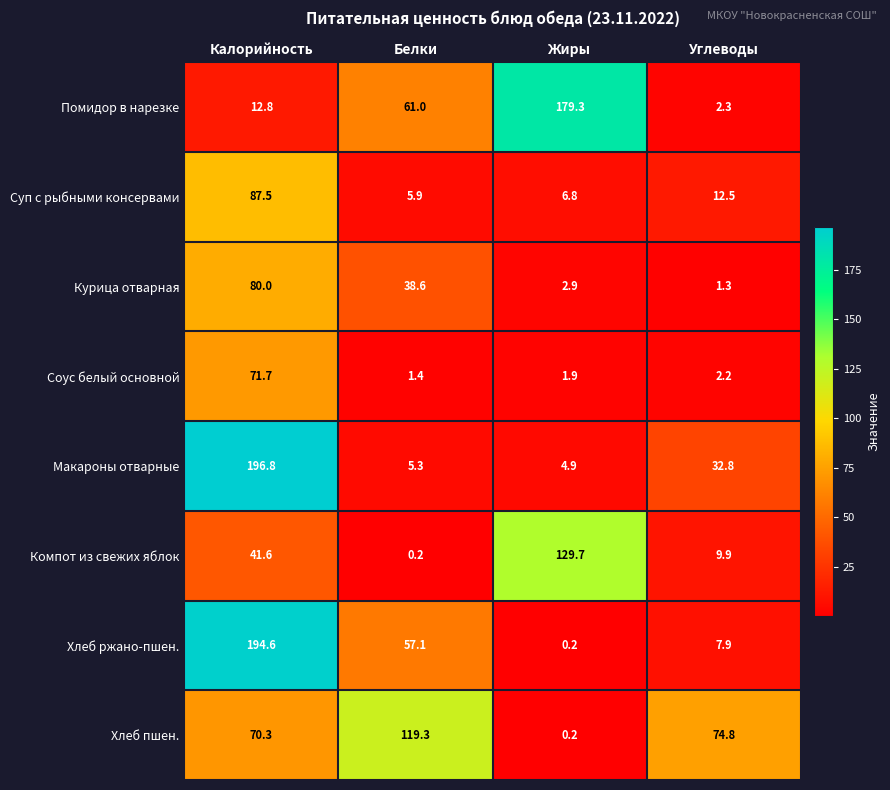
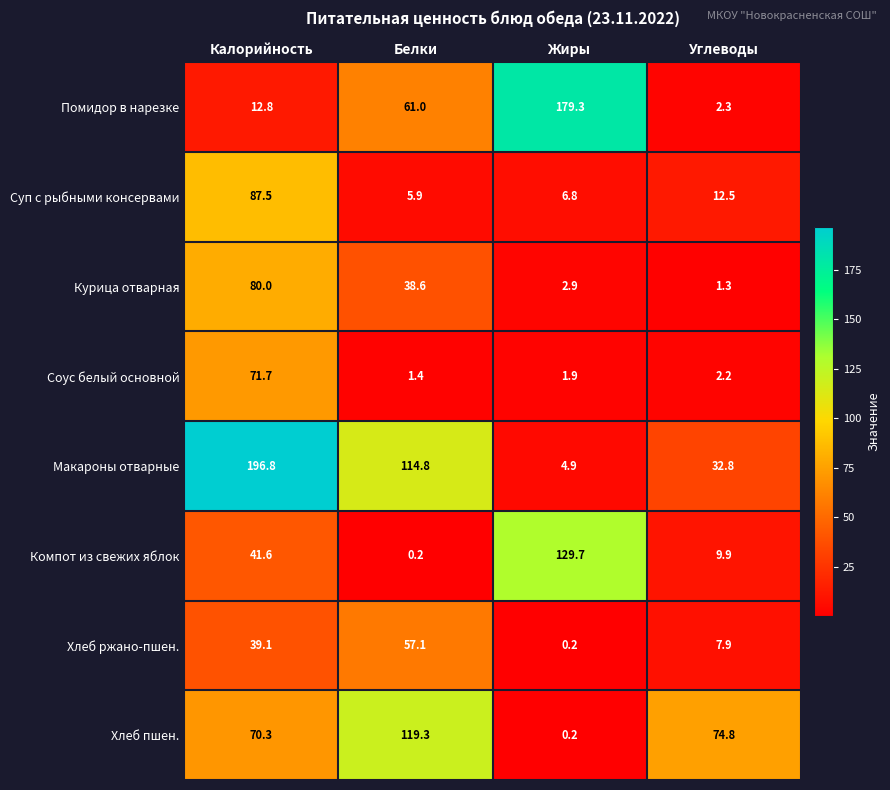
  {
    "Помидор в нарезке": {
      "Калорийность": 12.8,
      "Белки": 61.0,
      "Жиры": 179.3,
      "Углеводы": 2.3
    },
    "Суп с рыбными консервами": {
      "Калорийность": 87.5,
      "Белки": 5.9,
      "Жиры": 6.8,
      "Углеводы": 12.5
    },
    "Курица отварная": {
      "Калорийность": 80.0,
      "Белки": 38.6,
      "Жиры": 2.9,
      "Углеводы": 1.3
    },
    "Соус белый основной": {
      "Калорийность": 71.7,
      "Белки": 1.4,
      "Жиры": 1.9,
      "Углеводы": 2.2
    },
    "Макароны отварные": {
      "Калорийность": 196.8,
-     "Белки": 5.3,
+     "Белки": 114.8,
      "Жиры": 4.9,
      "Углеводы": 32.8
    },
    "Компот из свежих яблок": {
      "Калорийность": 41.6,
      "Белки": 0.2,
      "Жиры": 129.7,
      "Углеводы": 9.9
    },
    "Хлеб ржано-пшен.": {
-     "Калорийность": 194.6,
+     "Калорийность": 39.1,
      "Белки": 57.1,
      "Жиры": 0.2,
      "Углеводы": 7.9
    },
    "Хлеб пшен.": {
      "Калорийность": 70.3,
      "Белки": 119.3,
      "Жиры": 0.2,
      "Углеводы": 74.8
    }
  }
